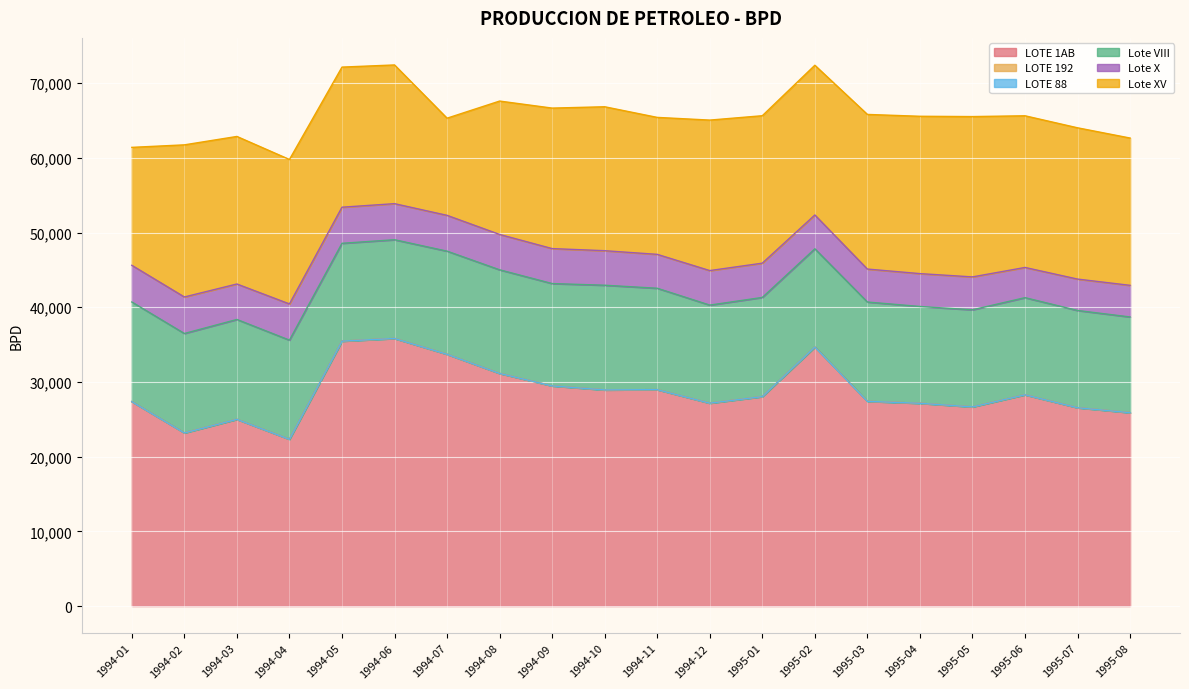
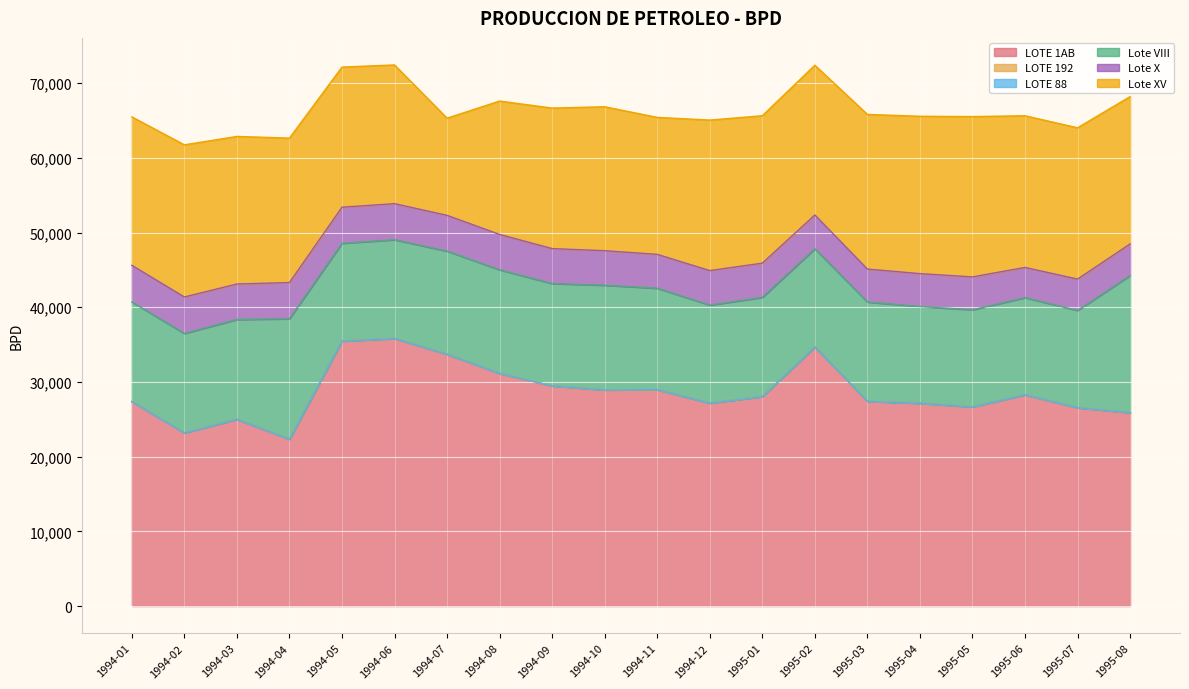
  {
    "LOTE 88": {
      "1994-01": "27,000",
      "1994-02": "23,000",
      "1994-03": "25,000",
      "1994-04": "22,000",
      "1994-05": "35,000",
      "1994-06": "36,000",
      "1994-07": "34,000",
      "1994-08": "31,000",
      "1994-09": "29,000",
      "1994-10": "29,000",
      "1994-11": "29,000",
      "1994-12": "27,000",
      "1995-01": "28,000",
      "1995-02": "35,000",
      "1995-03": "27,000",
      "1995-04": "27,000",
      "1995-05": "27,000",
      "1995-06": "28,000",
      "1995-07": "27,000",
      "1995-08": "26,000"
    },
    "Lote VIII": {
      "1994-01": "13,000",
      "1994-02": "13,000",
      "1994-03": "13,000",
-     "1994-04": "13,000",
+     "1994-04": "16,000",
      "1994-05": "13,000",
      "1994-06": "13,000",
      "1994-07": "14,000",
      "1994-08": "14,000",
      "1994-09": "14,000",
      "1994-10": "14,000",
      "1994-11": "14,000",
      "1994-12": "13,000",
      "1995-01": "13,000",
      "1995-02": "13,000",
      "1995-03": "13,000",
      "1995-04": "13,000",
      "1995-05": "13,000",
      "1995-06": "13,000",
      "1995-07": "13,000",
-     "1995-08": "13,000"
+     "1995-08": "18,000"
    },
    "Lote X": {
      "1994-01": "5,000",
      "1994-02": "5,000",
      "1994-03": "5,000",
      "1994-04": "5,000",
      "1994-05": "5,000",
      "1994-06": "5,000",
      "1994-07": "5,000",
      "1994-08": "5,000",
      "1994-09": "5,000",
      "1994-10": "5,000",
      "1994-11": "5,000",
      "1994-12": "5,000",
      "1995-01": "5,000",
      "1995-02": "5,000",
      "1995-03": "4,000",
      "1995-04": "4,000",
      "1995-05": "4,000",
      "1995-06": "4,000",
      "1995-07": "4,000",
      "1995-08": "4,000"
    },
    "Lote XV": {
-     "1994-01": "16,000",
+     "1994-01": "20,000",
      "1994-02": "20,000",
      "1994-03": "20,000",
      "1994-04": "19,000",
      "1994-05": "19,000",
      "1994-06": "19,000",
      "1994-07": "13,000",
      "1994-08": "18,000",
      "1994-09": "19,000",
      "1994-10": "19,000",
      "1994-11": "18,000",
      "1994-12": "20,000",
      "1995-01": "20,000",
      "1995-02": "20,000",
      "1995-03": "21,000",
      "1995-04": "21,000",
      "1995-05": "21,000",
      "1995-06": "20,000",
      "1995-07": "20,000",
      "1995-08": "20,000"
    }
  }
